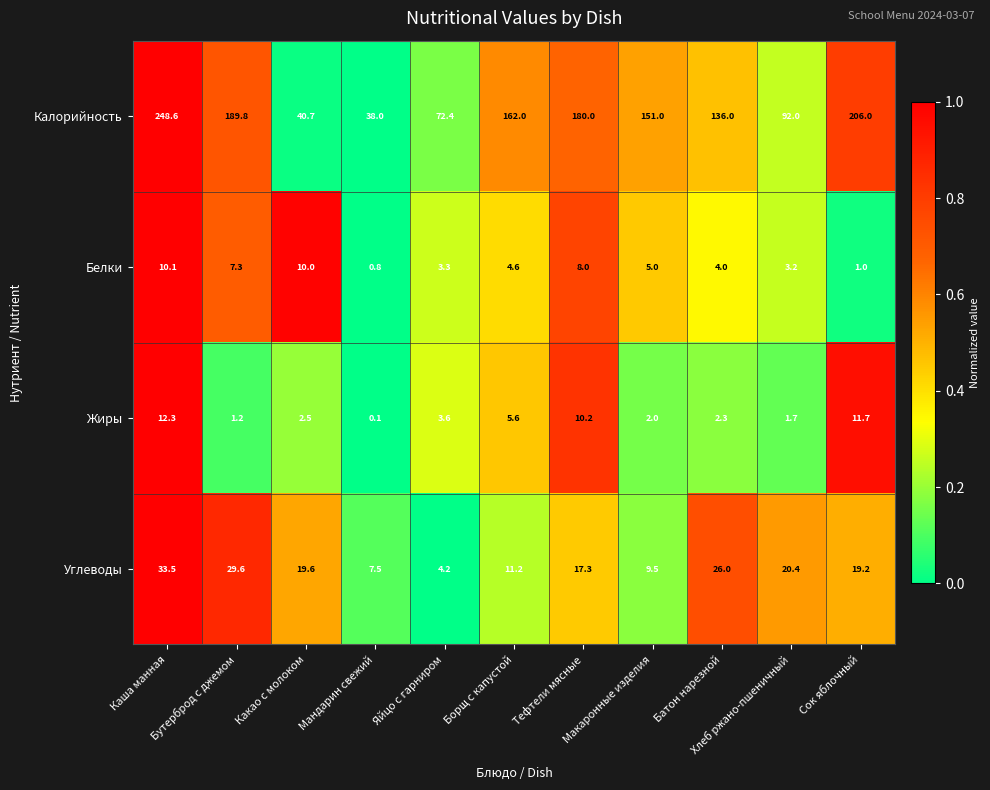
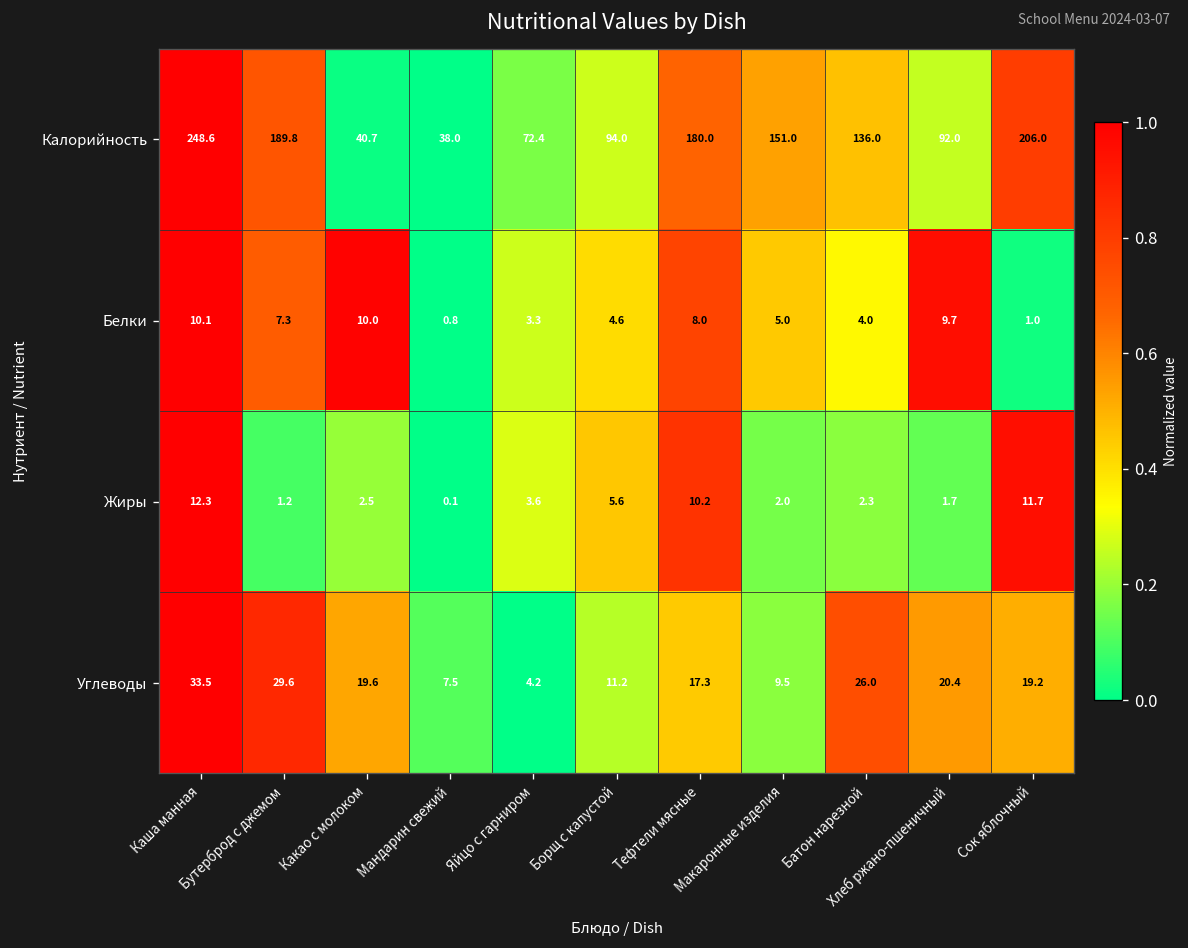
  {
    "Калорийность": {
      "Каша манная": 248.6,
      "Бутерброд с джемом": 189.8,
      "Какао с молоком": 40.7,
      "Мандарин свежий": 38.0,
      "Яйцо с гарниром": 72.4,
-     "Борщ с капустой": 162.0,
+     "Борщ с капустой": 94.0,
      "Тефтели мясные": 180.0,
      "Макаронные изделия": 151.0,
      "Батон нарезной": 136.0,
      "Хлеб ржано-пшеничный": 92.0,
      "Сок яблочный": 206.0
    },
    "Белки": {
      "Каша манная": 10.1,
      "Бутерброд с джемом": 7.3,
      "Какао с молоком": 10.0,
      "Мандарин свежий": 0.8,
      "Яйцо с гарниром": 3.3,
      "Борщ с капустой": 4.6,
      "Тефтели мясные": 8.0,
      "Макаронные изделия": 5.0,
      "Батон нарезной": 4.0,
-     "Хлеб ржано-пшеничный": 3.2,
+     "Хлеб ржано-пшеничный": 9.7,
      "Сок яблочный": 1.0
    },
    "Жиры": {
      "Каша манная": 12.3,
      "Бутерброд с джемом": 1.2,
      "Какао с молоком": 2.5,
      "Мандарин свежий": 0.1,
      "Яйцо с гарниром": 3.6,
      "Борщ с капустой": 5.6,
      "Тефтели мясные": 10.2,
      "Макаронные изделия": 2.0,
      "Батон нарезной": 2.3,
      "Хлеб ржано-пшеничный": 1.7,
      "Сок яблочный": 11.7
    },
    "Углеводы": {
      "Каша манная": 33.5,
      "Бутерброд с джемом": 29.6,
      "Какао с молоком": 19.6,
      "Мандарин свежий": 7.5,
      "Яйцо с гарниром": 4.2,
      "Борщ с капустой": 11.2,
      "Тефтели мясные": 17.3,
      "Макаронные изделия": 9.5,
      "Батон нарезной": 26.0,
      "Хлеб ржано-пшеничный": 20.4,
      "Сок яблочный": 19.2
    }
  }
